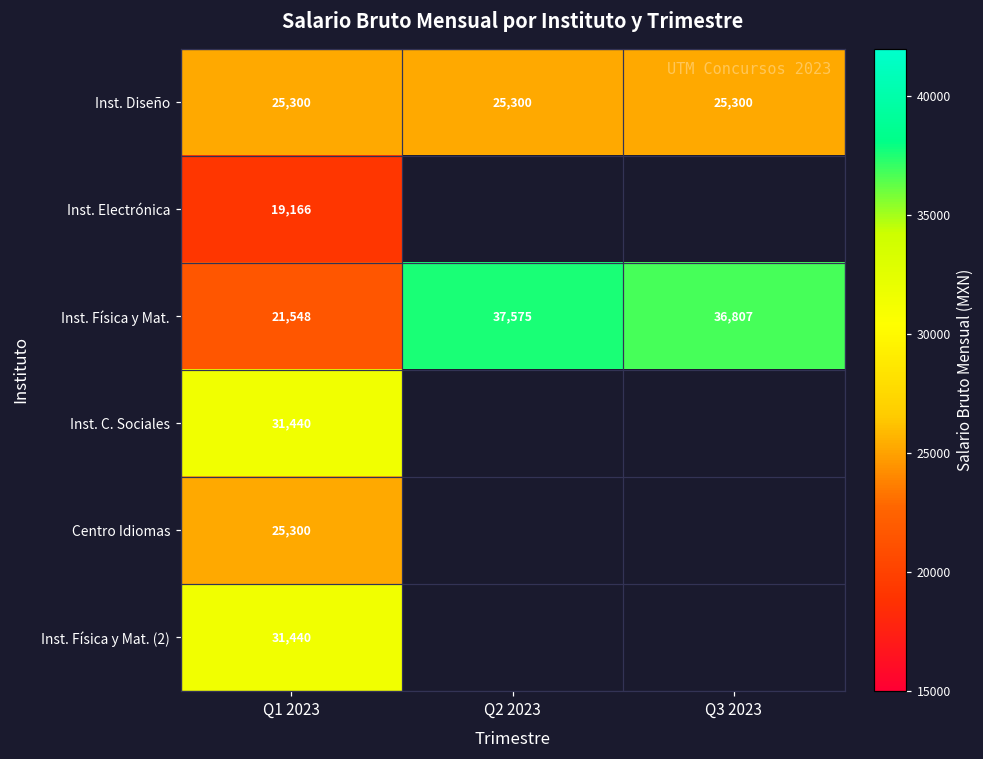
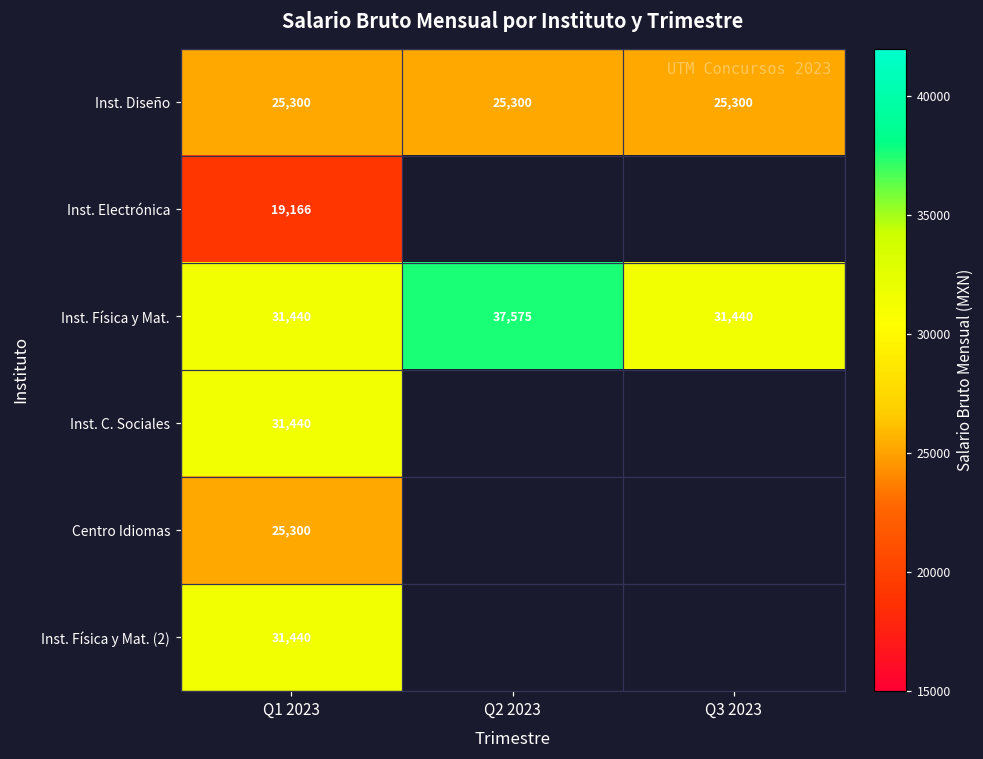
  {
    "Inst. Diseño": {
      "Q1 2023": "25,300",
      "Q2 2023": "25,300"
    },
    "Inst. Electrónica": {
      "Q1 2023": "19,166"
    },
    "Inst. Física y Mat.": {
-     "Q1 2023": "21,548",
+     "Q1 2023": "31,440",
      "Q2 2023": "37,575",
-     "Q3 2023": "36,807"
+     "Q3 2023": "31,440"
    },
    "Inst. C. Sociales": {
      "Q1 2023": "31,440"
    },
    "Centro Idiomas": {
      "Q1 2023": "25,300"
    },
    "Inst. Física y Mat. (2)": {
      "Q1 2023": "31,440"
    }
  }
